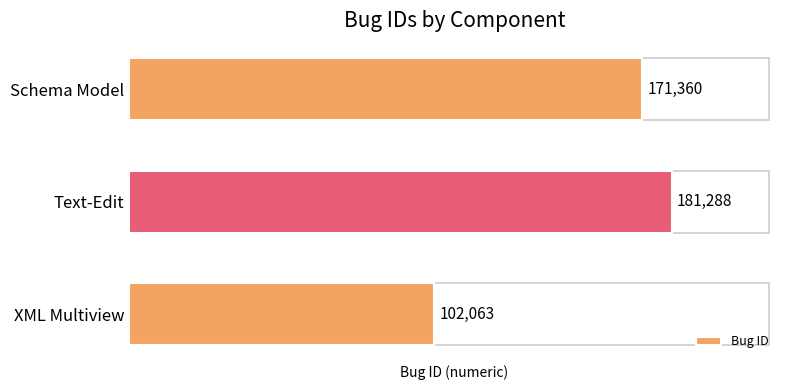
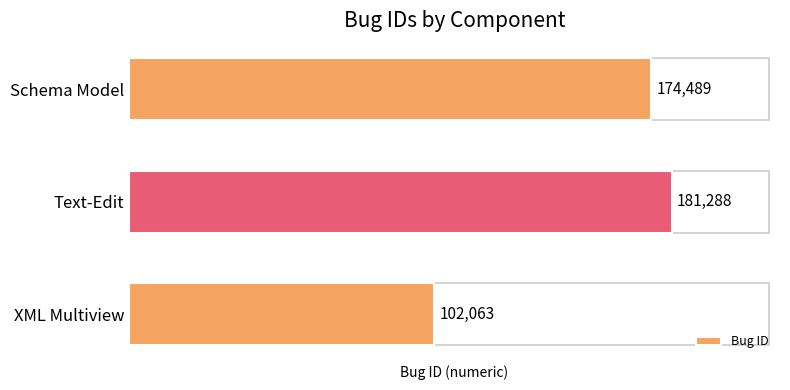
  {
-   "Schema Model": "171,360",
+   "Schema Model": "174,489",
    "Text-Edit": "181,288",
    "XML Multiview": "102,063"
  }
